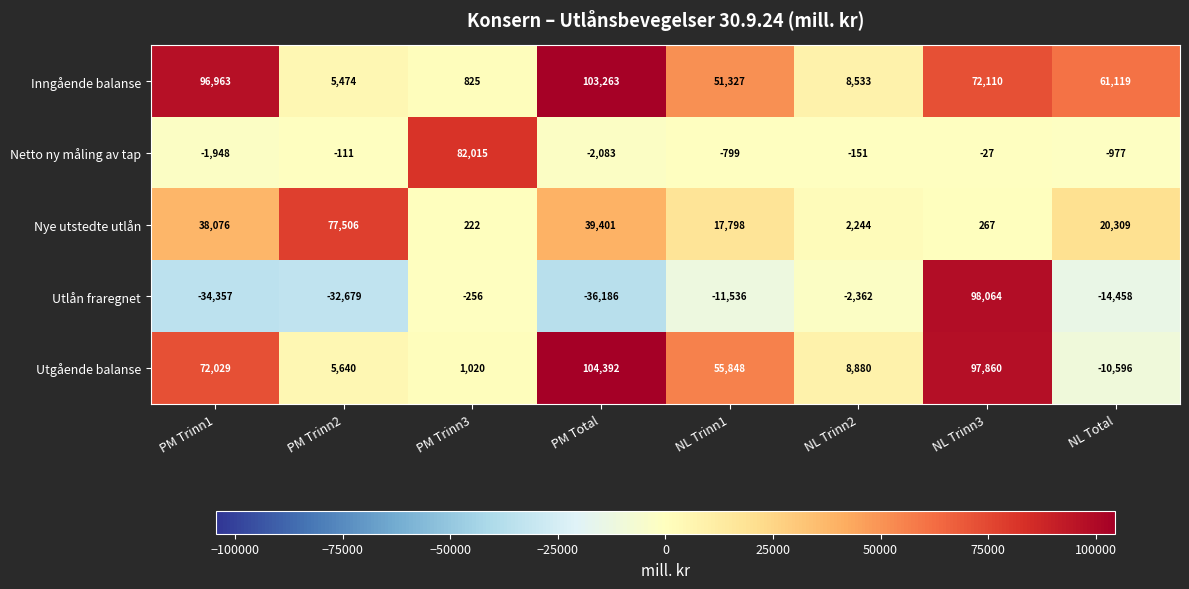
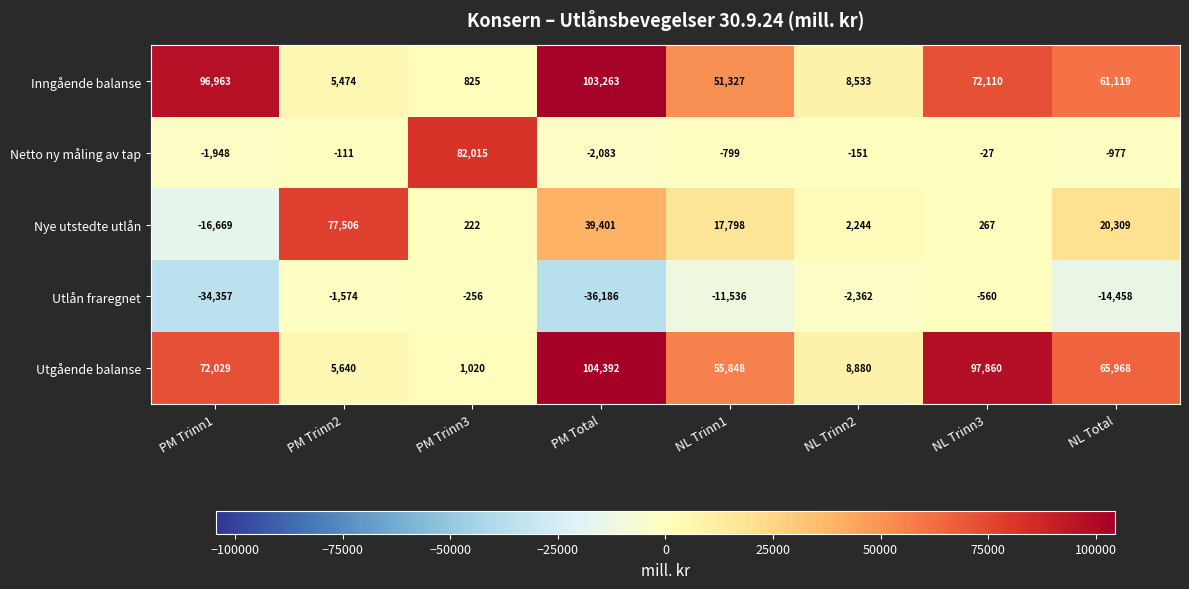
  {
    "Inngående balanse": {
      "PM Trinn1": "96,963",
      "PM Trinn2": "5,474",
      "PM Trinn3": "825",
      "PM Total": "103,263",
      "NL Trinn1": "51,327",
      "NL Trinn2": "8,533",
      "NL Trinn3": "72,110",
      "NL Total": "61,119"
    },
    "Netto ny måling av tap": {
      "PM Trinn1": "-1,948",
      "PM Trinn2": "-111",
      "PM Trinn3": "82,015",
      "PM Total": "-2,083",
      "NL Trinn1": "-799",
      "NL Trinn2": "-151",
      "NL Trinn3": "-27",
      "NL Total": "-977"
    },
    "Nye utstedte utlån": {
-     "PM Trinn1": "38,076",
+     "PM Trinn1": "-16,669",
      "PM Trinn2": "77,506",
      "PM Trinn3": "222",
      "PM Total": "39,401",
      "NL Trinn1": "17,798",
      "NL Trinn2": "2,244",
      "NL Trinn3": "267",
      "NL Total": "20,309"
    },
    "Utlån fraregnet": {
      "PM Trinn1": "-34,357",
-     "PM Trinn2": "-32,679",
+     "PM Trinn2": "-1,574",
      "PM Trinn3": "-256",
      "PM Total": "-36,186",
      "NL Trinn1": "-11,536",
      "NL Trinn2": "-2,362",
-     "NL Trinn3": "98,064",
+     "NL Trinn3": "-560",
      "NL Total": "-14,458"
    },
    "Utgående balanse": {
      "PM Trinn1": "72,029",
      "PM Trinn2": "5,640",
      "PM Trinn3": "1,020",
      "PM Total": "104,392",
      "NL Trinn1": "55,848",
      "NL Trinn2": "8,880",
      "NL Trinn3": "97,860",
-     "NL Total": "-10,596"
+     "NL Total": "65,968"
    }
  }
